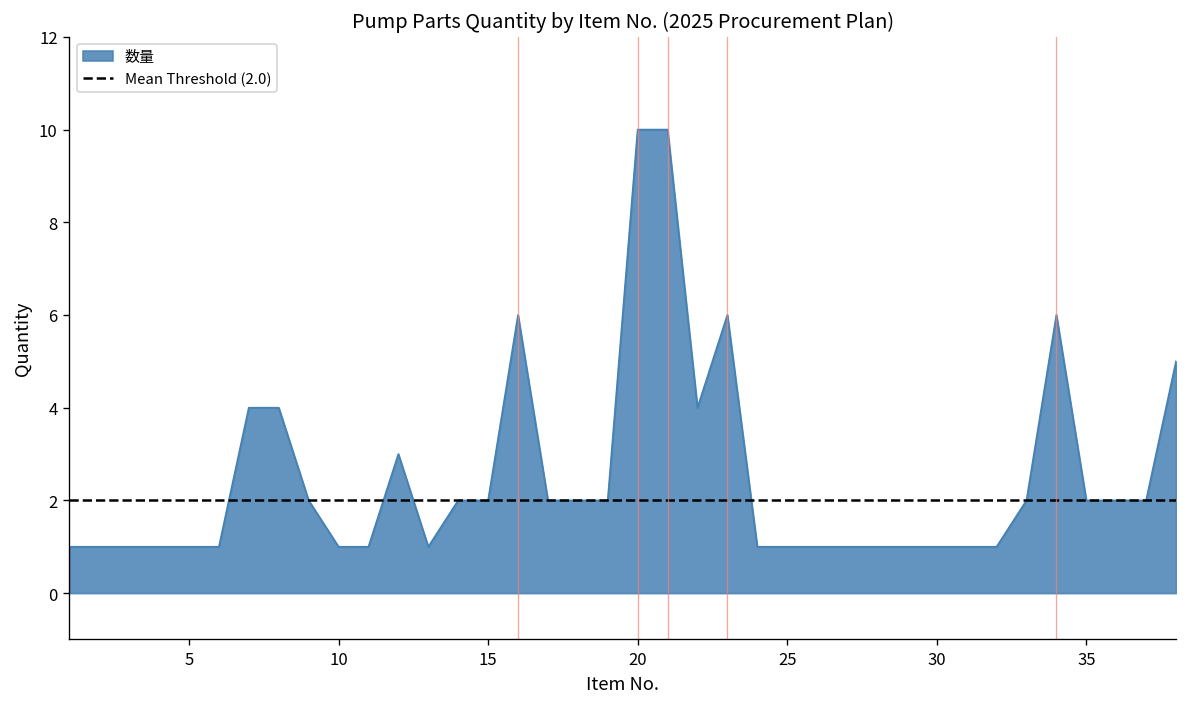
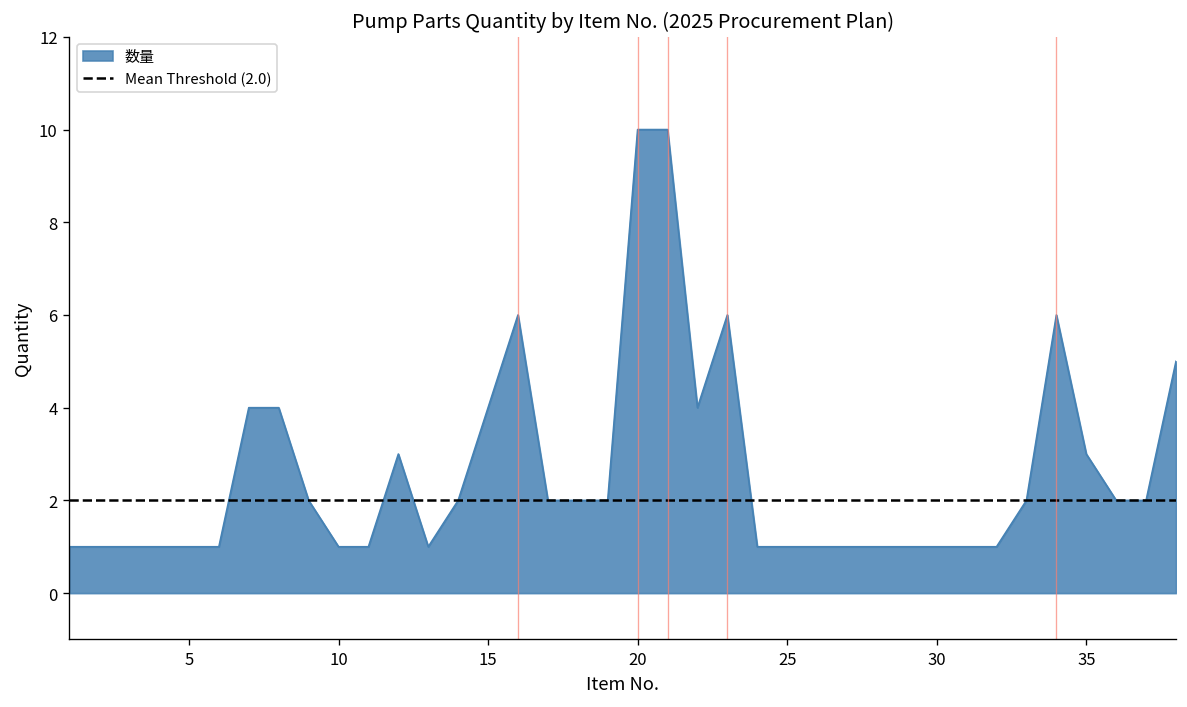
  {
    "5": 1,
    "10": 1,
-   "15": 2,
+   "15": 4,
    "20": 10,
    "25": 1,
    "30": 1,
-   "35": 2
+   "35": 3
  }
